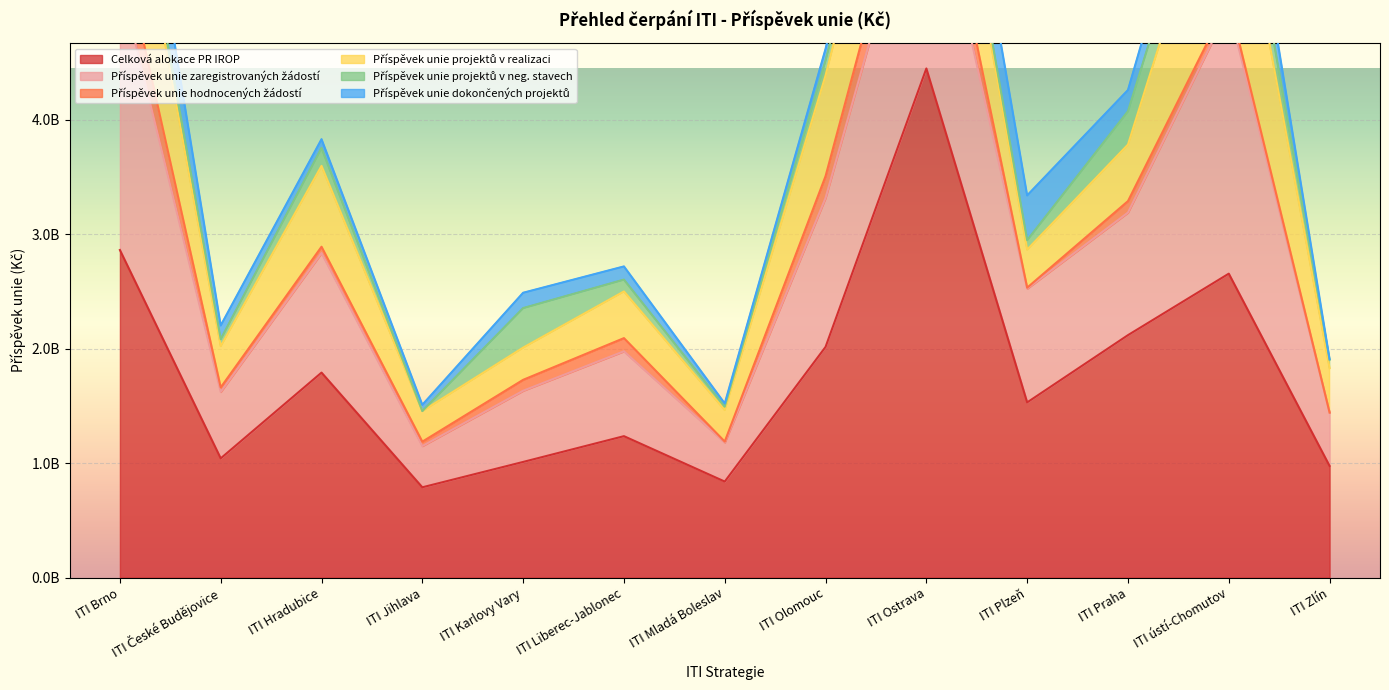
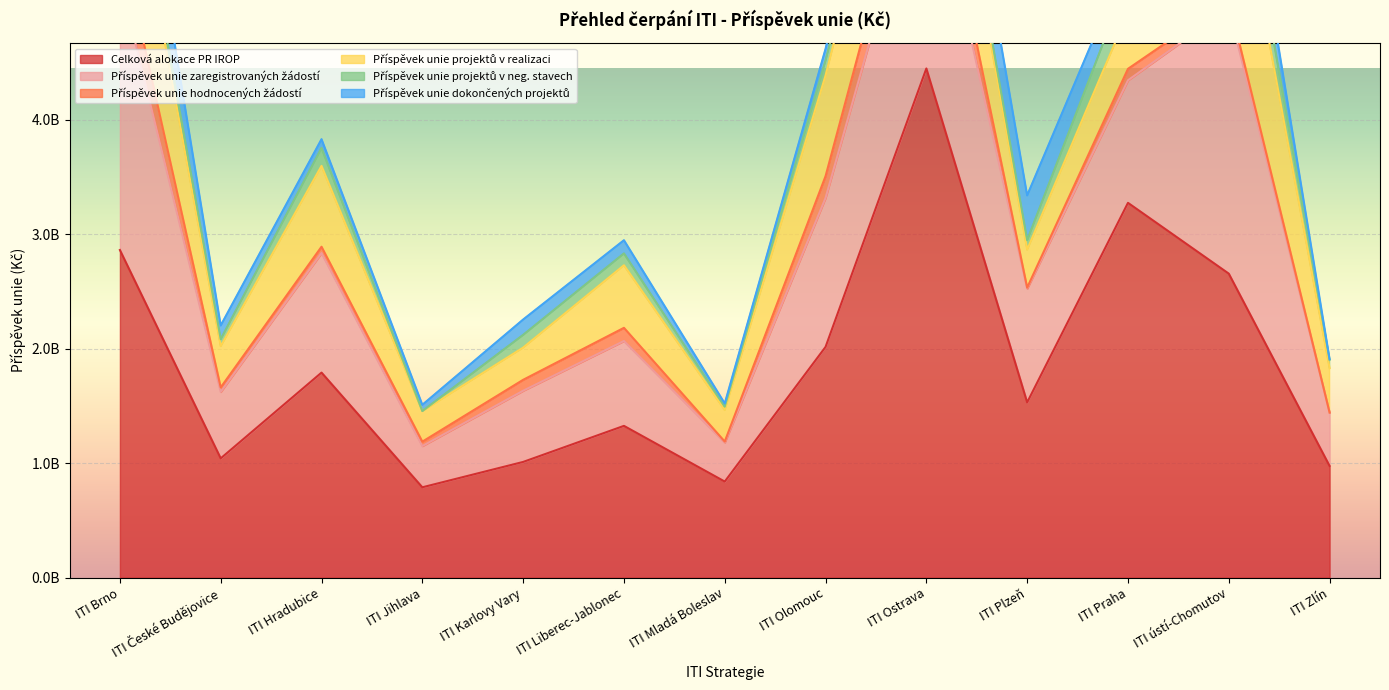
  {
    "Celková alokace PR IROP": {
      "ITI Brno": 2860000000,
      "ITI České Budějovice": 1040000000,
      "ITI Hradubice": 1790000000,
      "ITI Jihlava": 790000000,
      "ITI Karlovy Vary": 1010000000,
-     "ITI Liberec-Jablonec": 1240000000,
+     "ITI Liberec-Jablonec": 1330000000,
      "ITI Mladá Boleslav": 840000000,
      "ITI Olomouc": 2020000000,
      "ITI Ostrava": 4450000000,
      "ITI Plzeň": 1530000000,
-     "ITI Praha": 2120000000,
+     "ITI Praha": 3270000000,
      "ITI ústí-Chomutov": 2660000000,
      "ITI Zlín": 980000000
    },
    "Příspěvek unie zaregistrovaných žádostí": {
      "ITI České Budějovice": 580000000,
      "ITI Hradubice": 1040000000,
      "ITI Jihlava": 360000000,
      "ITI Karlovy Vary": 620000000,
      "ITI Liberec-Jablonec": 740000000,
      "ITI Olomouc": 1300000000,
      "ITI Praha": 1070000000
    },
    "Příspěvek unie hodnocených žádostí": {
      "ITI České Budějovice": 40000000,
      "ITI Hradubice": 60000000,
      "ITI Jihlava": 40000000,
      "ITI Karlovy Vary": 100000000,
      "ITI Liberec-Jablonec": 120000000,
      "ITI Olomouc": 190000000,
      "ITI Praha": 100000000
    },
    "Příspěvek unie projektů v realizaci": {
      "ITI České Budějovice": 360000000,
      "ITI Hradubice": 710000000,
      "ITI Karlovy Vary": 280000000,
-     "ITI Liberec-Jablonec": 410000000,
+     "ITI Liberec-Jablonec": 550000000,
      "ITI Mladá Boleslav": 280000000,
      "ITI Olomouc": 880000000,
      "ITI Plzeň": 330000000,
      "ITI Zlín": 390000000
    },
    "Příspěvek unie projektů v neg. stavech": {
      "ITI České Budějovice": 60000000,
      "ITI Hradubice": 160000000,
-     "ITI Karlovy Vary": 350000000,
+     "ITI Karlovy Vary": 110000000,
      "ITI Liberec-Jablonec": 100000000,
      "ITI Mladá Boleslav": 30000000,
      "ITI Olomouc": 130000000,
      "ITI Plzeň": 80000000
    },
    "Příspěvek unie dokončených projektů": {
      "ITI České Budějovice": 120000000,
      "ITI Hradubice": 80000000,
      "ITI Jihlava": 50000000,
      "ITI Karlovy Vary": 130000000,
      "ITI Liberec-Jablonec": 120000000,
      "ITI Mladá Boleslav": 30000000,
      "ITI Olomouc": 100000000,
      "ITI Plzeň": 390000000
    }
  }
